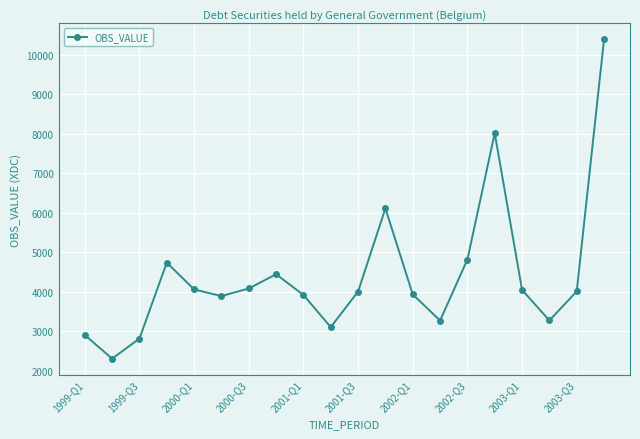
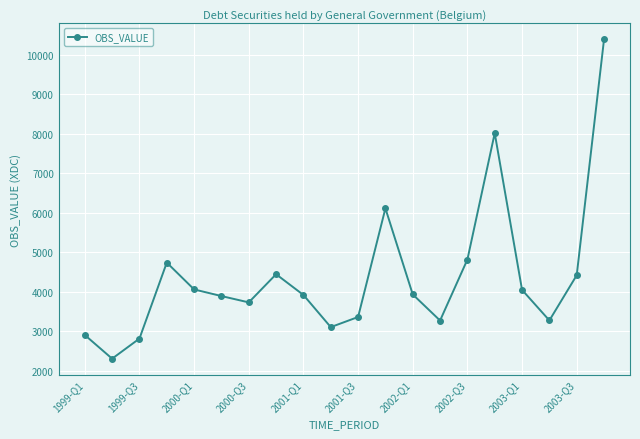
  {
    "1999-Q1": 2900,
    "1999-Q3": 2800,
    "2000-Q1": 4100,
-   "2000-Q3": 4100,
+   "2000-Q3": 3700,
    "2001-Q1": 3900,
-   "2001-Q3": 4000,
+   "2001-Q3": 3400,
    "2002-Q1": 3900,
    "2002-Q3": 4800,
    "2003-Q1": 4100,
-   "2003-Q3": 4000
+   "2003-Q3": 4400
  }
